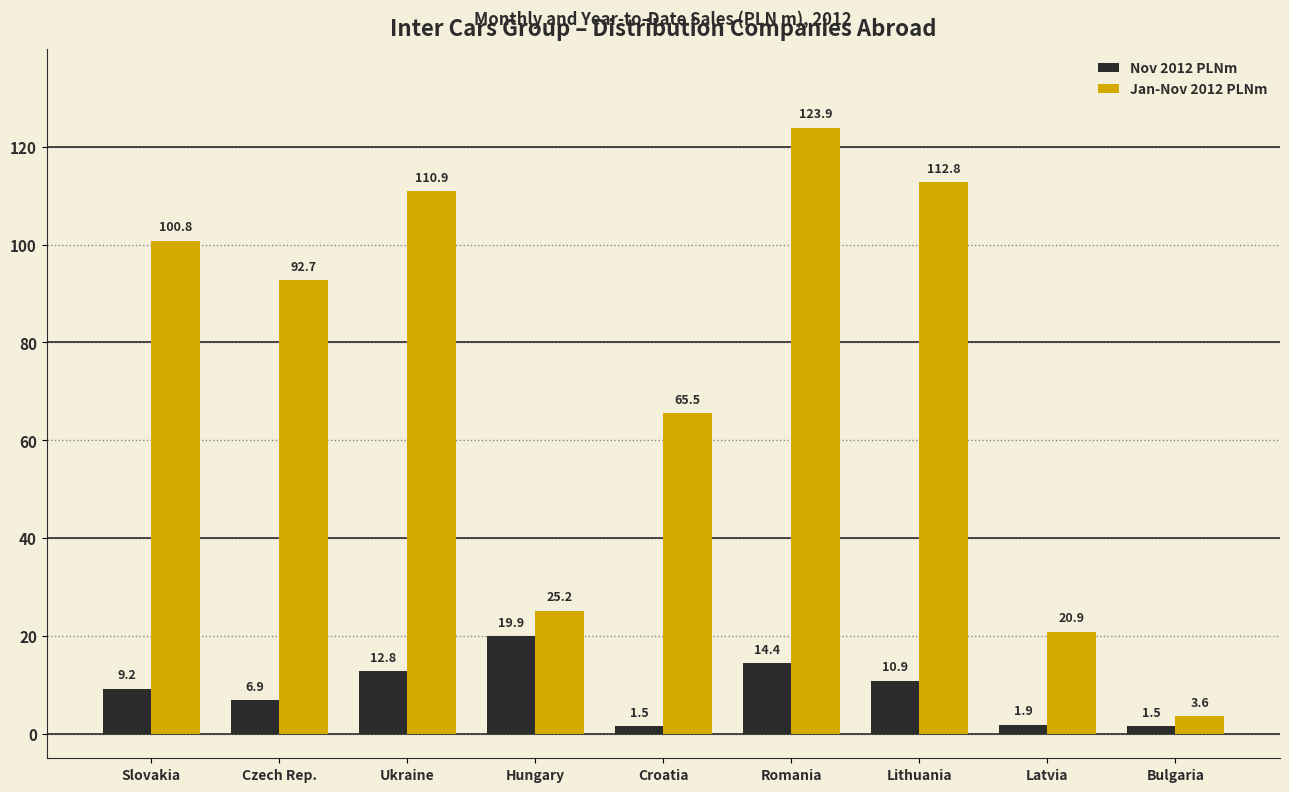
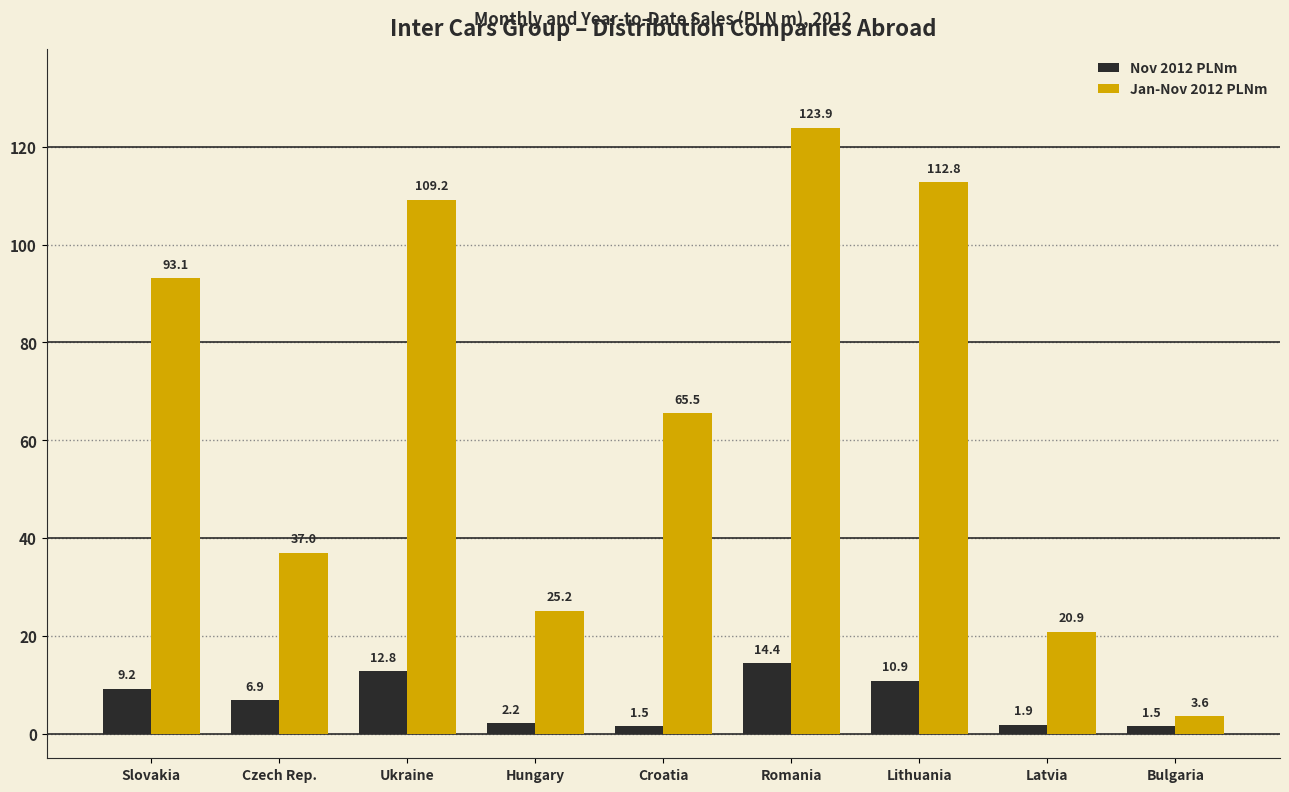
  {
    "Nov 2012 PLNm": {
      "Slovakia": 9.2,
      "Czech Rep.": 6.9,
      "Ukraine": 12.8,
-     "Hungary": 19.9,
+     "Hungary": 2.2,
      "Croatia": 1.5,
      "Romania": 14.4,
      "Lithuania": 10.9,
      "Latvia": 1.9,
      "Bulgaria": 1.5
    },
    "Jan-Nov 2012 PLNm": {
-     "Slovakia": 100.8,
-     "Czech Rep.": 92.7,
-     "Ukraine": 110.9,
+     "Slovakia": 93.1,
+     "Czech Rep.": 37.0,
+     "Ukraine": 109.2,
      "Hungary": 25.2,
      "Croatia": 65.5,
      "Romania": 123.9,
      "Lithuania": 112.8,
      "Latvia": 20.9,
      "Bulgaria": 3.6
    }
  }
